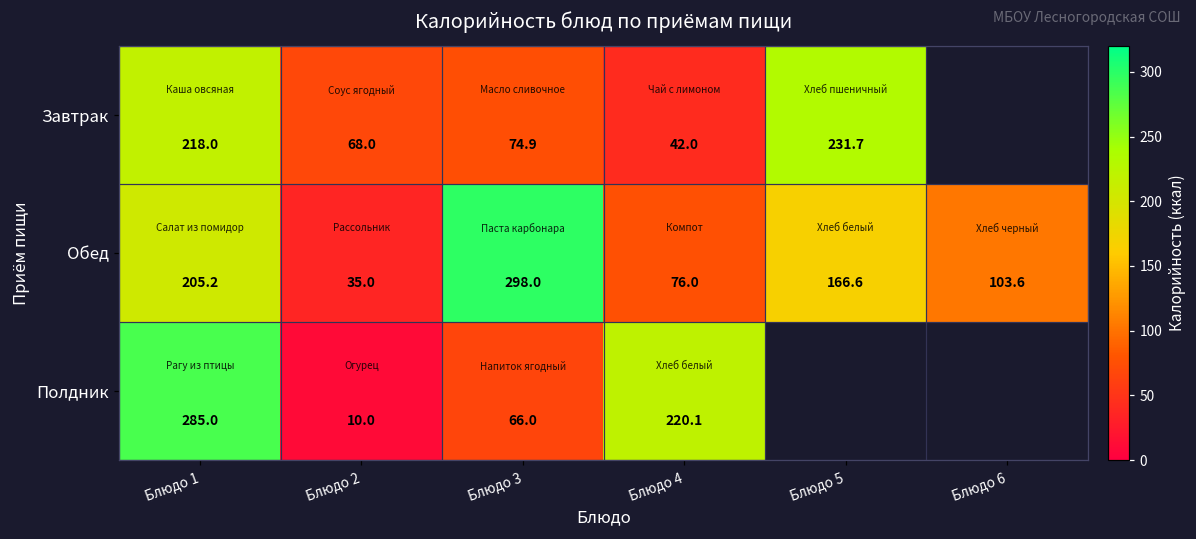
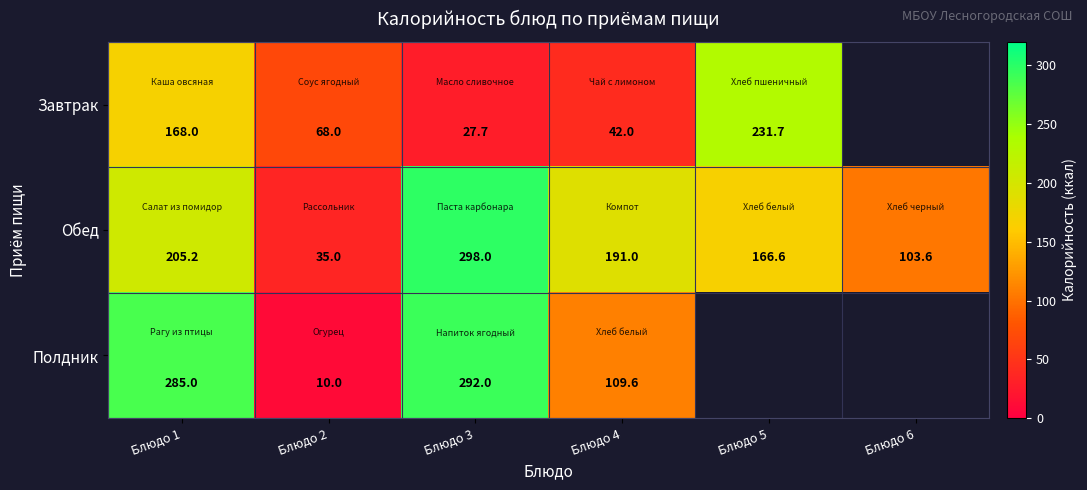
  {
    "Завтрак": {
-     "Блюдо 1": 218.0,
-     "Блюдо 3": 74.9
+     "Блюдо 1": 168.0,
+     "Блюдо 3": 27.7
    },
    "Обед": {
-     "Блюдо 4": 76.0
+     "Блюдо 4": 191.0
    },
    "Полдник": {
-     "Блюдо 3": 66.0,
-     "Блюдо 4": 220.1
+     "Блюдо 3": 292.0,
+     "Блюдо 4": 109.6
    }
  }
